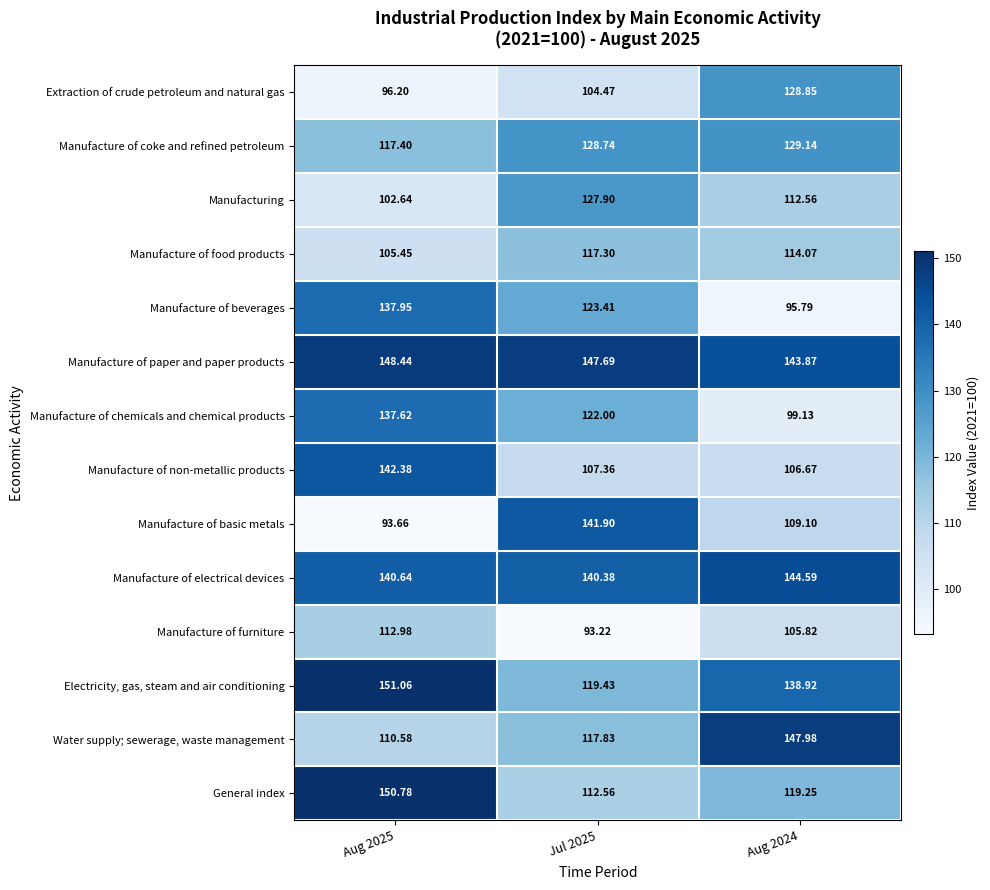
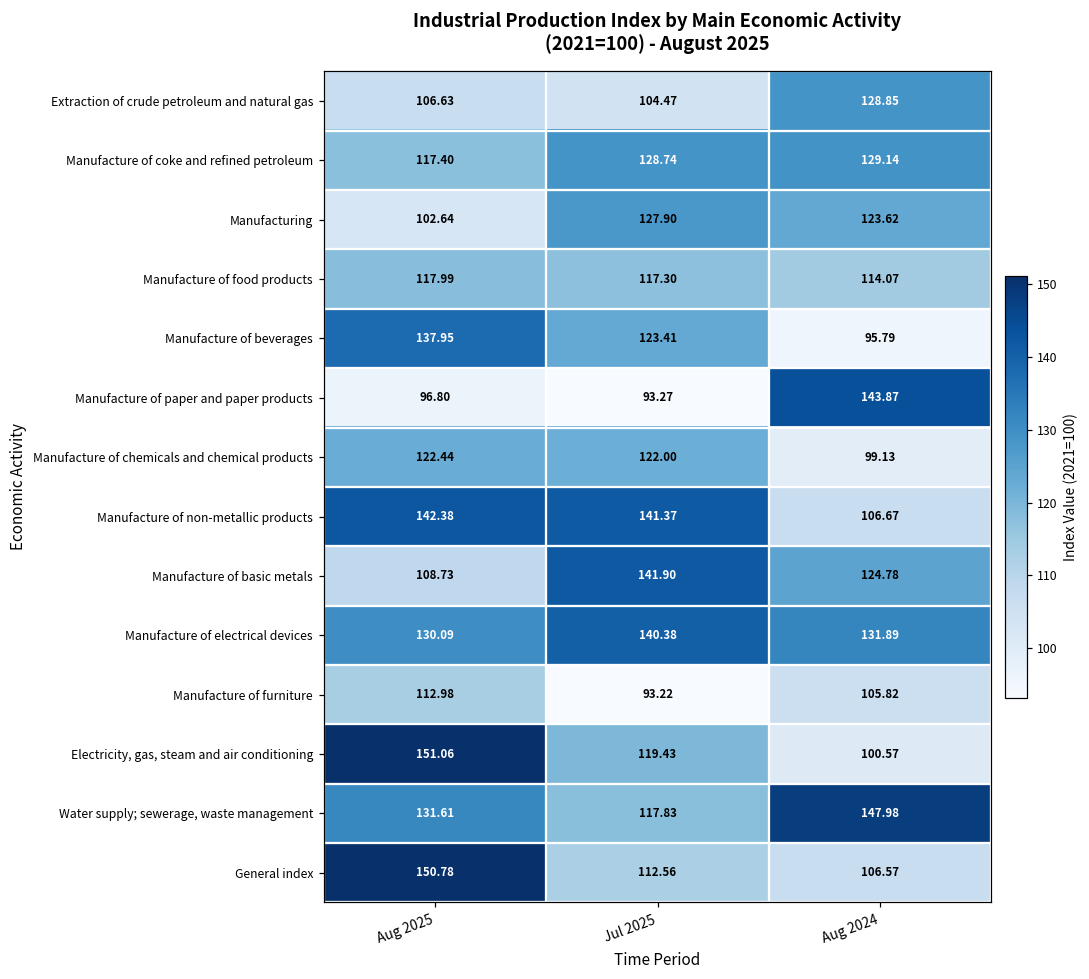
  {
    "Extraction of crude petroleum and natural gas": {
-     "Aug 2025": 96.20,
+     "Aug 2025": 106.63,
      "Jul 2025": 104.47,
      "Aug 2024": 128.85
    },
    "Manufacture of coke and refined petroleum": {
      "Aug 2025": 117.40,
      "Jul 2025": 128.74,
      "Aug 2024": 129.14
    },
    "Manufacturing": {
      "Aug 2025": 102.64,
      "Jul 2025": 127.90,
-     "Aug 2024": 112.56
+     "Aug 2024": 123.62
    },
    "Manufacture of food products": {
-     "Aug 2025": 105.45,
+     "Aug 2025": 117.99,
      "Jul 2025": 117.30,
      "Aug 2024": 114.07
    },
    "Manufacture of beverages": {
      "Aug 2025": 137.95,
      "Jul 2025": 123.41,
      "Aug 2024": 95.79
    },
    "Manufacture of paper and paper products": {
-     "Aug 2025": 148.44,
-     "Jul 2025": 147.69,
+     "Aug 2025": 96.80,
+     "Jul 2025": 93.27,
      "Aug 2024": 143.87
    },
    "Manufacture of chemicals and chemical products": {
-     "Aug 2025": 137.62,
+     "Aug 2025": 122.44,
      "Jul 2025": 122.00,
      "Aug 2024": 99.13
    },
    "Manufacture of non-metallic products": {
      "Aug 2025": 142.38,
-     "Jul 2025": 107.36,
+     "Jul 2025": 141.37,
      "Aug 2024": 106.67
    },
    "Manufacture of basic metals": {
-     "Aug 2025": 93.66,
+     "Aug 2025": 108.73,
      "Jul 2025": 141.90,
-     "Aug 2024": 109.10
+     "Aug 2024": 124.78
    },
    "Manufacture of electrical devices": {
-     "Aug 2025": 140.64,
+     "Aug 2025": 130.09,
      "Jul 2025": 140.38,
-     "Aug 2024": 144.59
+     "Aug 2024": 131.89
    },
    "Manufacture of furniture": {
      "Aug 2025": 112.98,
      "Jul 2025": 93.22,
      "Aug 2024": 105.82
    },
    "Electricity, gas, steam and air conditioning": {
      "Aug 2025": 151.06,
      "Jul 2025": 119.43,
-     "Aug 2024": 138.92
+     "Aug 2024": 100.57
    },
    "Water supply; sewerage, waste management": {
-     "Aug 2025": 110.58,
+     "Aug 2025": 131.61,
      "Jul 2025": 117.83,
      "Aug 2024": 147.98
    },
    "General index": {
      "Aug 2025": 150.78,
      "Jul 2025": 112.56,
-     "Aug 2024": 119.25
+     "Aug 2024": 106.57
    }
  }
